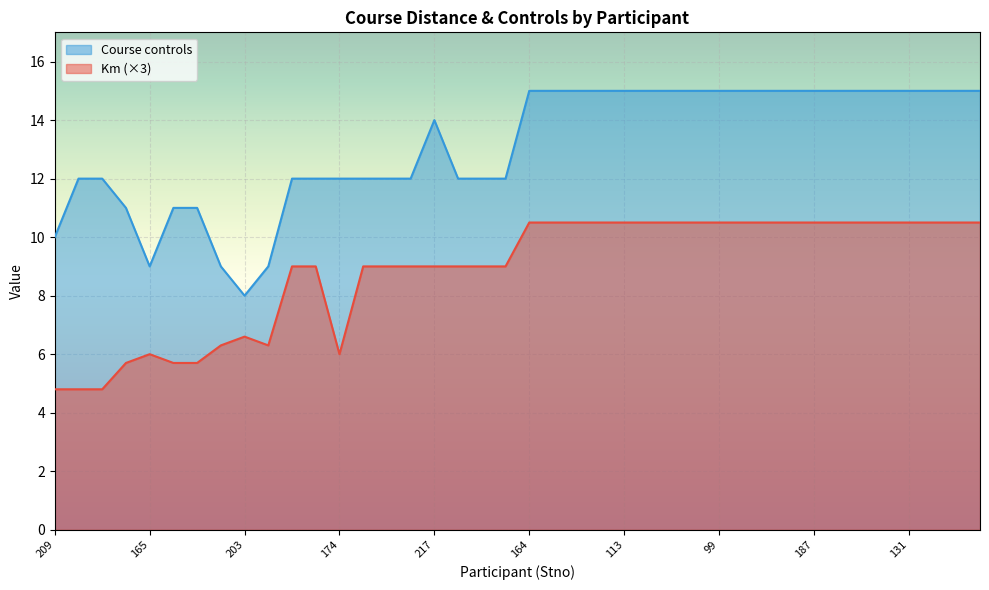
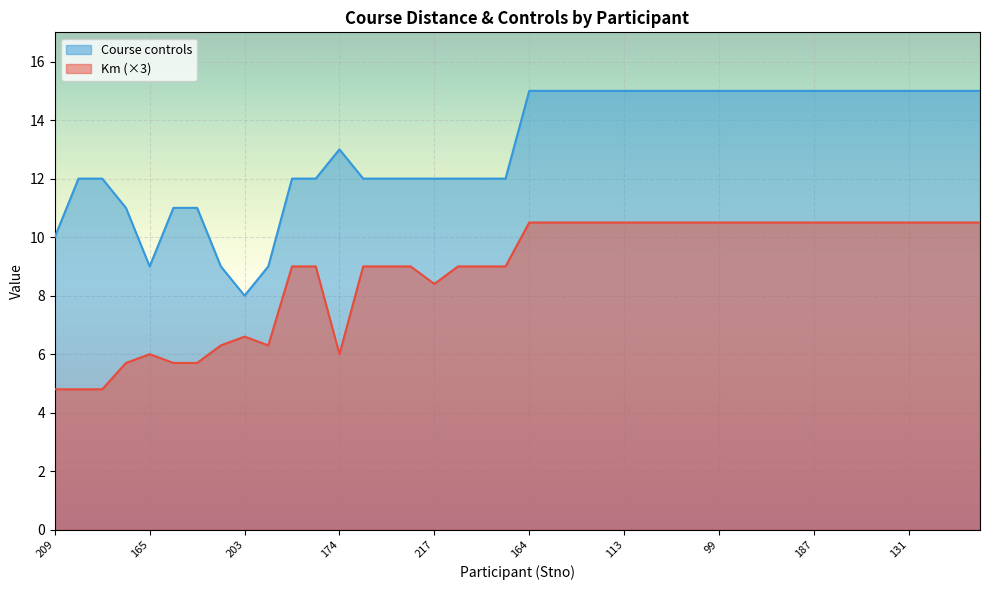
  {
    "Course controls": {
      "209": 10,
      "165": 9,
      "203": 8,
-     "174": 12,
-     "217": 14,
+     "174": 13,
+     "217": 12,
      "164": 15,
      "113": 15,
      "99": 15,
      "187": 15,
      "131": 15
    },
    "Km (×3)": {
      "209": 4.8,
      "165": 6.0,
      "203": 6.6,
      "174": 6.0,
-     "217": 9.0,
+     "217": 8.4,
      "164": 10.5,
      "113": 10.5,
      "99": 10.5,
      "187": 10.5,
      "131": 10.5
    }
  }
